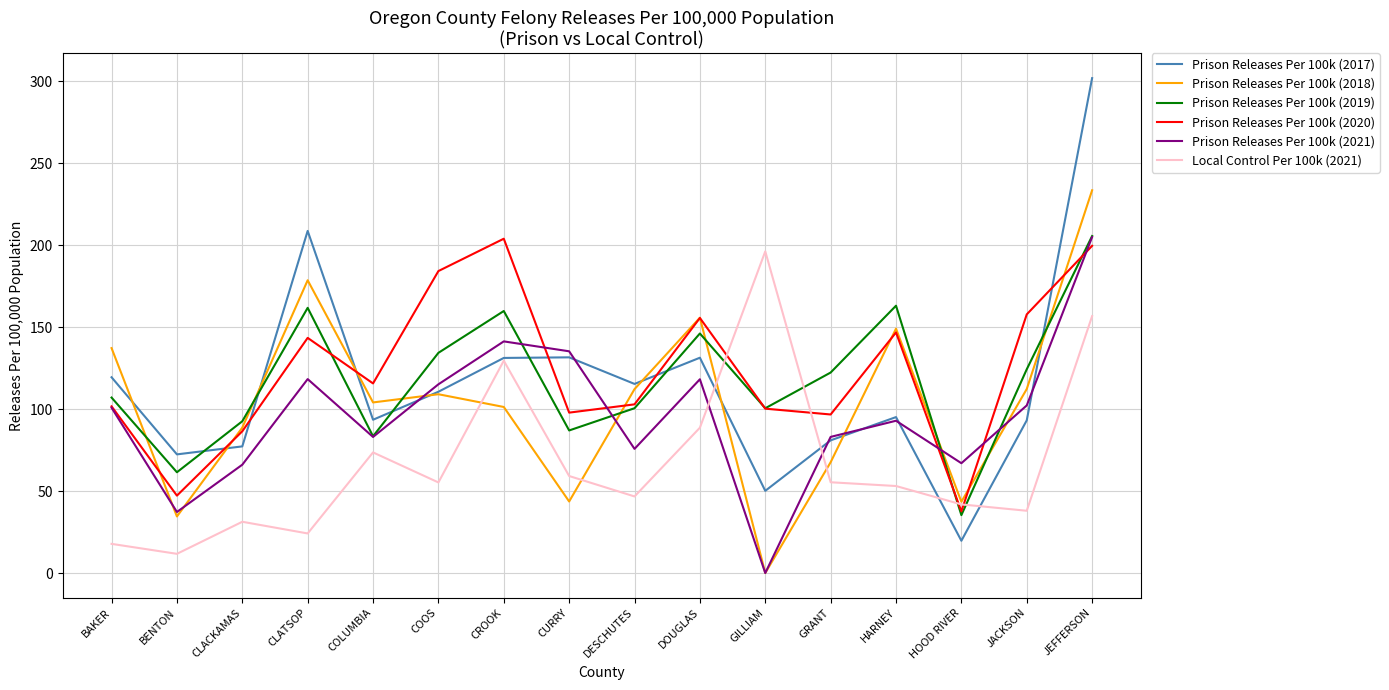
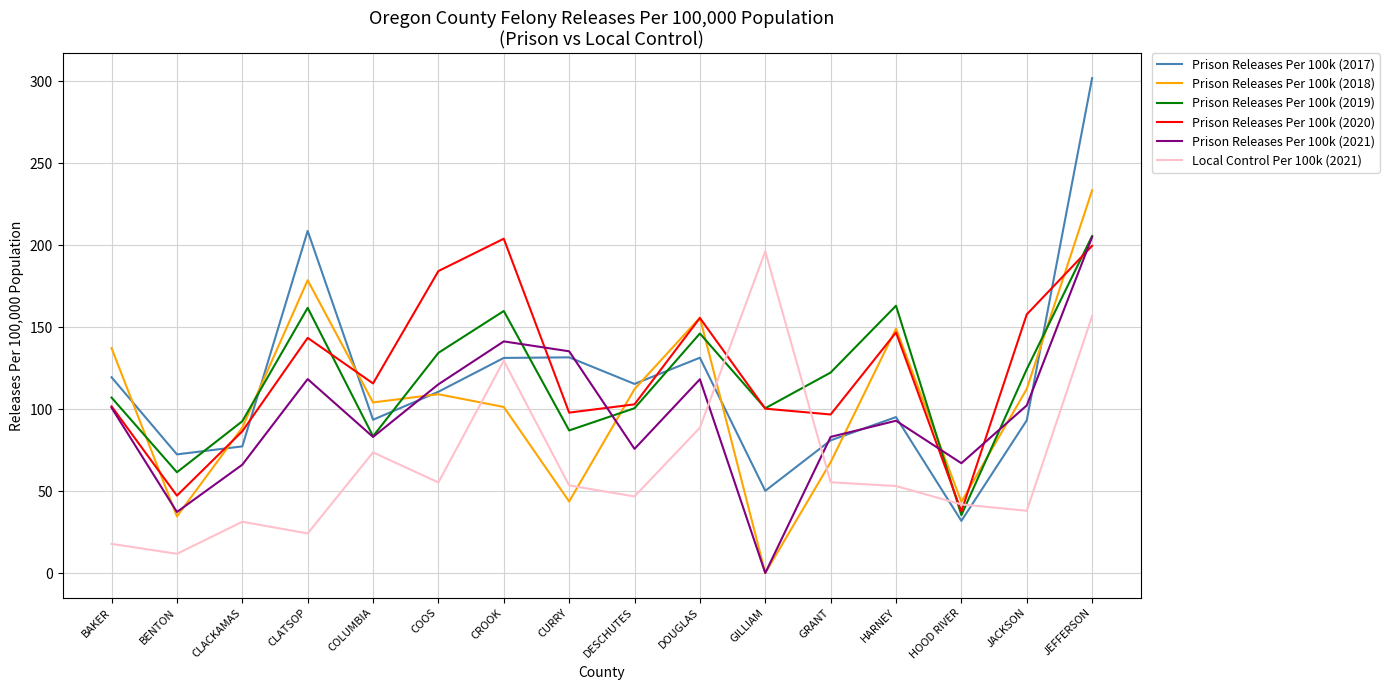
  {
    "Prison Releases Per 100k (2017)": {
      "BAKER": 119,
      "BENTON": 72,
      "CLACKAMAS": 77,
      "CLATSOP": 209,
      "COLUMBIA": 93,
      "CROOK": 131,
      "CURRY": 132,
      "DESCHUTES": 115,
      "DOUGLAS": 131,
      "GILLIAM": 50,
      "GRANT": 81,
      "HARNEY": 95,
-     "HOOD RIVER": 20,
+     "HOOD RIVER": 32,
      "JACKSON": 93,
      "JEFFERSON": 302
    },
    "Prison Releases Per 100k (2018)": {
      "BAKER": 137,
      "BENTON": 35,
      "CLACKAMAS": 89,
      "CLATSOP": 179,
      "COLUMBIA": 104,
      "CROOK": 101,
      "CURRY": 44,
      "DESCHUTES": 112,
      "GRANT": 68,
      "HARNEY": 149,
      "HOOD RIVER": 43,
      "JACKSON": 112,
      "JEFFERSON": 233
    },
    "Prison Releases Per 100k (2019)": {
      "BAKER": 107,
      "BENTON": 61,
      "CLACKAMAS": 93,
      "CLATSOP": 162,
      "COOS": 134,
      "CROOK": 160,
      "CURRY": 87,
      "DESCHUTES": 101,
      "DOUGLAS": 146,
      "GRANT": 122,
      "HARNEY": 163,
      "HOOD RIVER": 35,
      "JACKSON": 124
    },
    "Prison Releases Per 100k (2020)": {
      "BENTON": 47,
      "CLACKAMAS": 86,
      "CLATSOP": 143,
      "COLUMBIA": 116,
      "COOS": 184,
      "CROOK": 204,
      "CURRY": 98,
      "DESCHUTES": 103,
      "GRANT": 97,
      "HARNEY": 147,
      "HOOD RIVER": 38,
      "JACKSON": 158,
      "JEFFERSON": 200
    },
    "Prison Releases Per 100k (2021)": {
      "BENTON": 37,
      "CLACKAMAS": 66,
      "CLATSOP": 118,
      "COOS": 115,
      "CROOK": 141,
      "CURRY": 135,
      "DESCHUTES": 76,
      "DOUGLAS": 118,
      "GRANT": 83,
      "HARNEY": 93,
      "HOOD RIVER": 67,
      "JACKSON": 102
    },
    "Local Control Per 100k (2021)": {
      "BAKER": 18,
      "BENTON": 12,
      "CLACKAMAS": 31,
      "CLATSOP": 24,
      "COLUMBIA": 74,
      "COOS": 55,
      "CROOK": 130,
-     "CURRY": 59,
+     "CURRY": 53,
      "DESCHUTES": 47,
      "DOUGLAS": 89,
      "GILLIAM": 196,
      "GRANT": 55,
      "HARNEY": 53,
      "HOOD RIVER": 42,
      "JACKSON": 38,
      "JEFFERSON": 157
    }
  }
